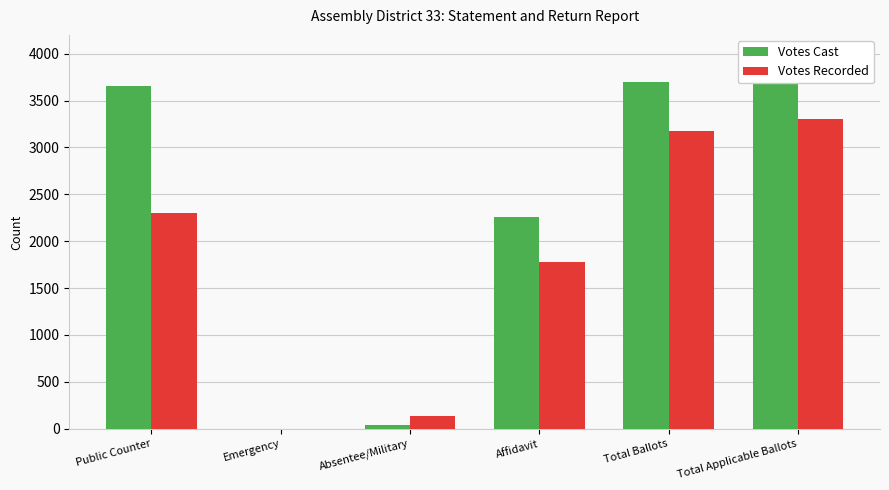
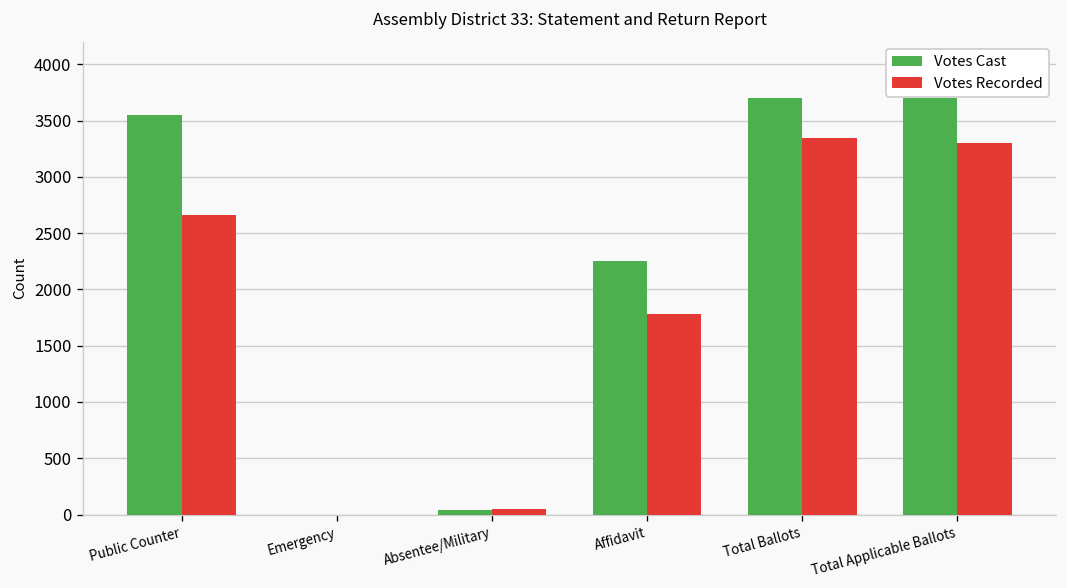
  {
    "Votes Cast": {
-     "Public Counter": 3700,
+     "Public Counter": 3600,
      "Emergency": 0,
      "Absentee/Military": 0,
      "Affidavit": 2300,
      "Total Ballots": 3700
    },
    "Votes Recorded": {
-     "Public Counter": 2300,
+     "Public Counter": 2700,
      "Emergency": 0,
-     "Absentee/Military": 100,
+     "Absentee/Military": 0,
      "Affidavit": 1800,
-     "Total Ballots": 3200,
+     "Total Ballots": 3300,
      "Total Applicable Ballots": 3300
    }
  }
